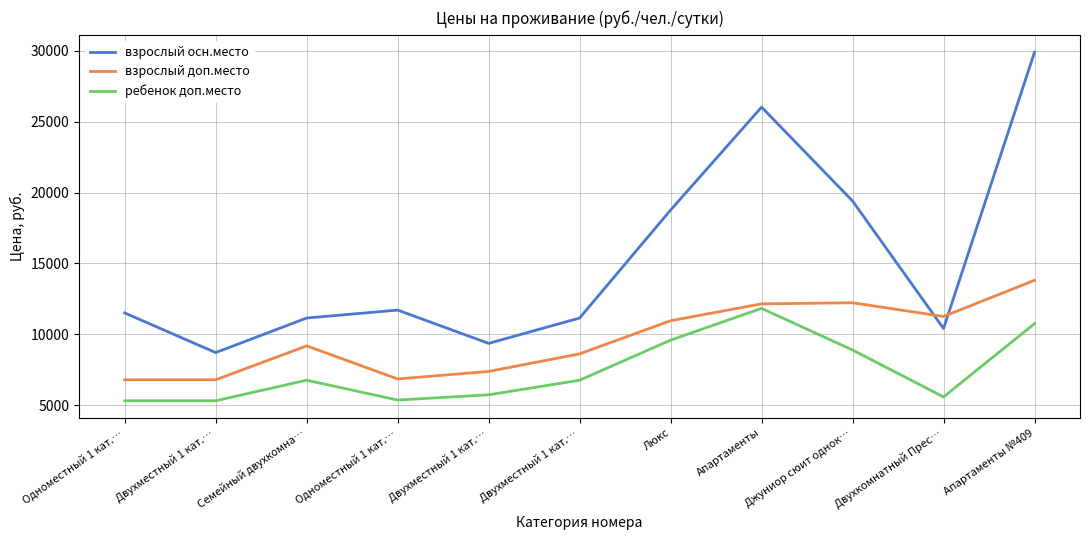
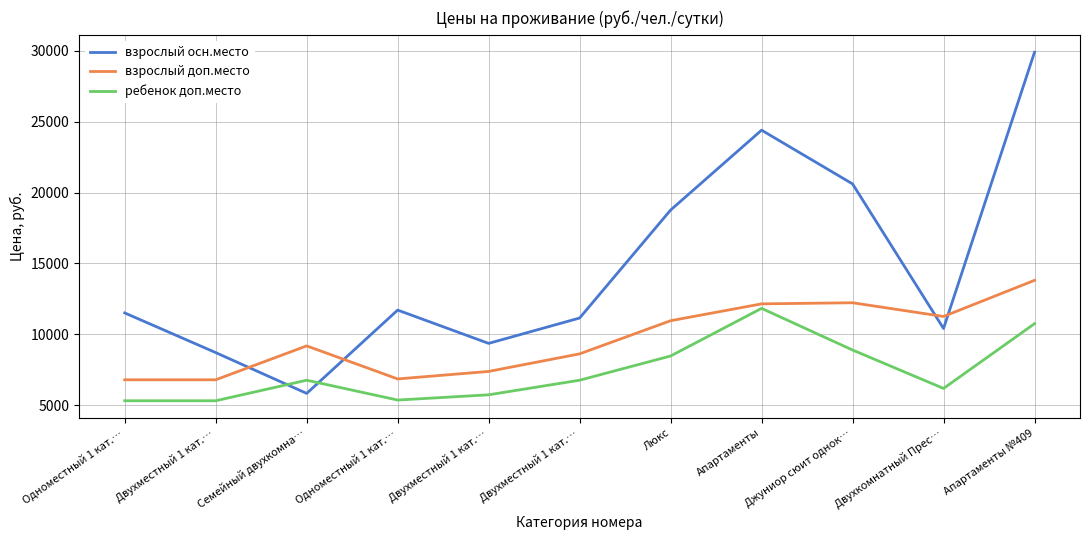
  {
    "взрослый осн.место": {
-     "Семейный двухкомна…": 11100,
+     "Семейный двухкомна…": 5800,
      "Люкс": 18800,
-     "Апартаменты": 26000,
-     "Джуниор сюит однок…": 19400,
+     "Апартаменты": 24400,
+     "Джуниор сюит однок…": 20600,
      "Двухкомнатный Прес…": 10400,
      "Апартаменты №409": 29900
    },
    "взрослый доп.место": {
      "Семейный двухкомна…": 9200,
      "Люкс": 11000,
      "Апартаменты": 12100,
      "Джуниор сюит однок…": 12200,
      "Двухкомнатный Прес…": 11300,
      "Апартаменты №409": 13800
    },
    "ребенок доп.место": {
      "Семейный двухкомна…": 6800,
-     "Люкс": 9600,
+     "Люкс": 8500,
      "Апартаменты": 11800,
      "Джуниор сюит однок…": 8900,
-     "Двухкомнатный Прес…": 5600,
+     "Двухкомнатный Прес…": 6200,
      "Апартаменты №409": 10700
    }
  }
